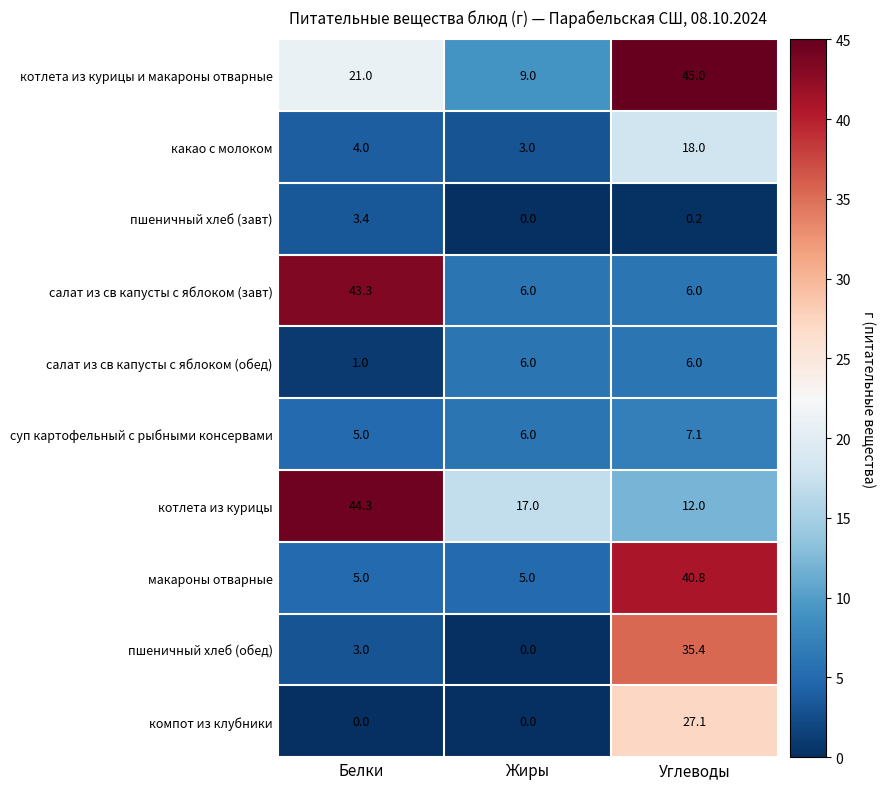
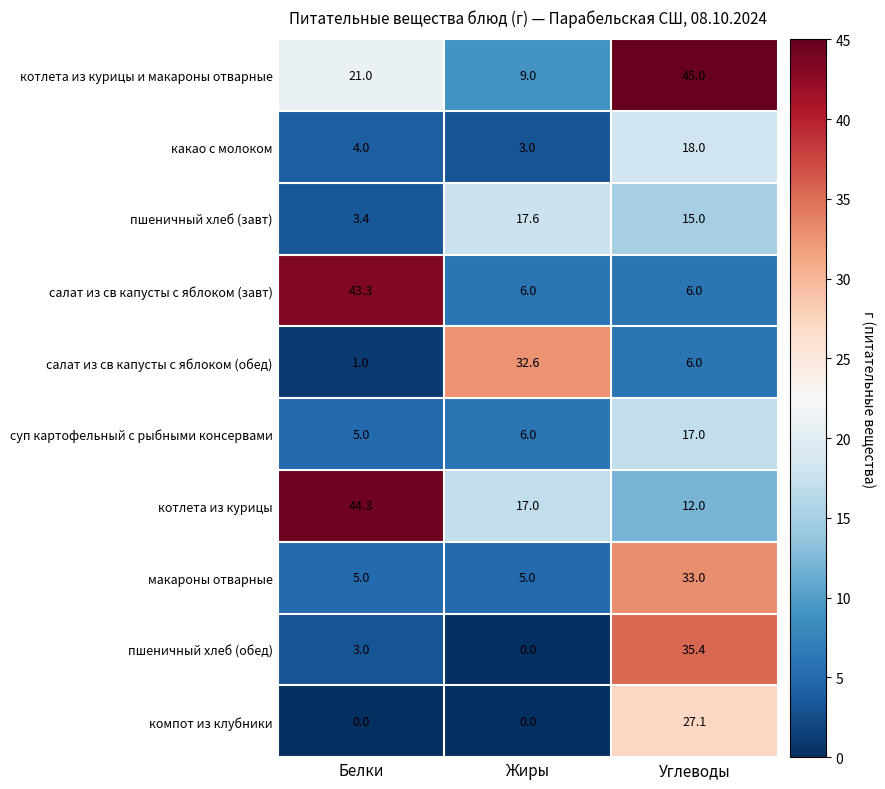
  {
    "котлета из курицы и макароны отварные": {
      "Белки": 21.0,
      "Жиры": 9.0,
      "Углеводы": 45.0
    },
    "какао с молоком": {
      "Белки": 4.0,
      "Жиры": 3.0,
      "Углеводы": 18.0
    },
    "пшеничный хлеб (завт)": {
      "Белки": 3.4,
-     "Жиры": 0.0,
-     "Углеводы": 0.2
+     "Жиры": 17.6,
+     "Углеводы": 15.0
    },
    "салат из св капусты с яблоком (завт)": {
      "Белки": 43.3,
      "Жиры": 6.0,
      "Углеводы": 6.0
    },
    "салат из св капусты с яблоком (обед)": {
      "Белки": 1.0,
-     "Жиры": 6.0,
+     "Жиры": 32.6,
      "Углеводы": 6.0
    },
    "суп картофельный с рыбными консервами": {
      "Белки": 5.0,
      "Жиры": 6.0,
-     "Углеводы": 7.1
+     "Углеводы": 17.0
    },
    "котлета из курицы": {
      "Белки": 44.3,
      "Жиры": 17.0,
      "Углеводы": 12.0
    },
    "макароны отварные": {
      "Белки": 5.0,
      "Жиры": 5.0,
-     "Углеводы": 40.8
+     "Углеводы": 33.0
    },
    "пшеничный хлеб (обед)": {
      "Белки": 3.0,
      "Жиры": 0.0,
      "Углеводы": 35.4
    },
    "компот из клубники": {
      "Белки": 0.0,
      "Жиры": 0.0,
      "Углеводы": 27.1
    }
  }
